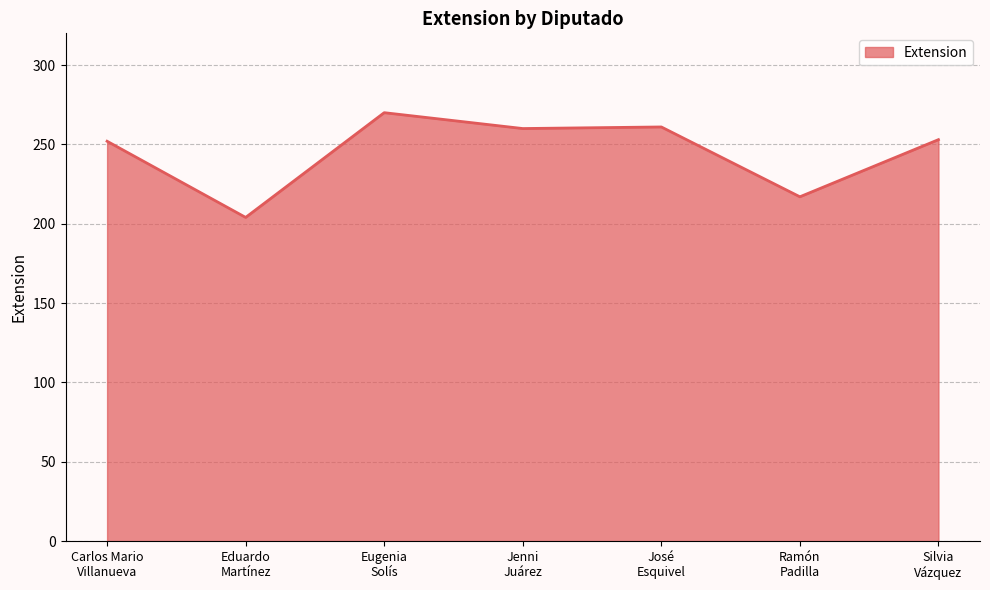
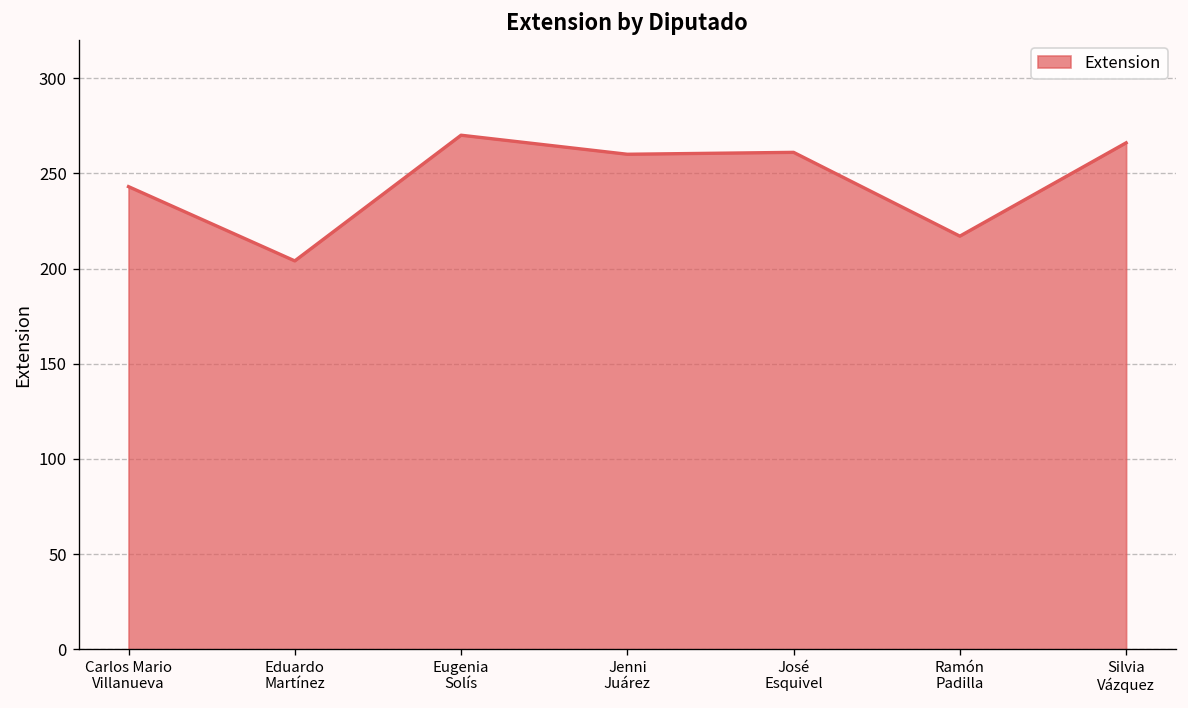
  {
-   "Carlos Mario Villanueva": 252,
+   "Carlos Mario Villanueva": 243,
    "Eduardo Martínez": 204,
    "Eugenia Solís": 270,
    "Jenni Juárez": 260,
    "José Esquivel": 261,
    "Ramón Padilla": 217,
-   "Silvia Vázquez": 253
+   "Silvia Vázquez": 266
  }
